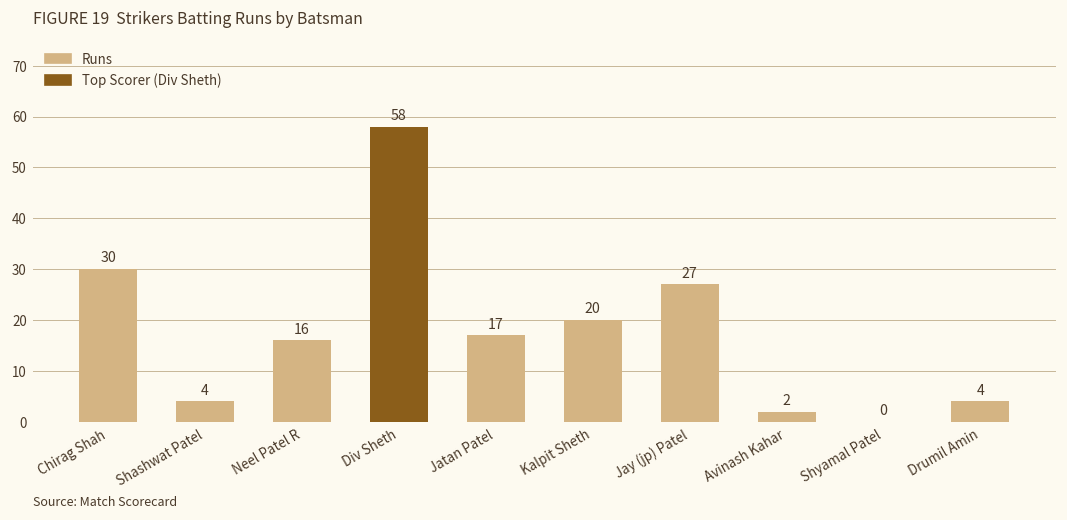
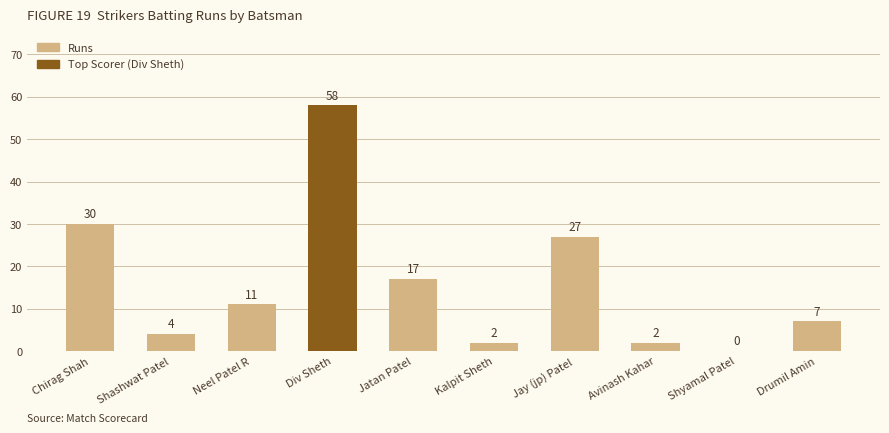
  {
    "Chirag Shah": 30,
    "Shashwat Patel": 4,
-   "Neel Patel R": 16,
+   "Neel Patel R": 11,
    "Div Sheth": 58,
    "Jatan Patel": 17,
-   "Kalpit Sheth": 20,
+   "Kalpit Sheth": 2,
    "Jay (jp) Patel": 27,
    "Avinash Kahar": 2,
    "Shyamal Patel": 0,
-   "Drumil Amin": 4
+   "Drumil Amin": 7
  }
